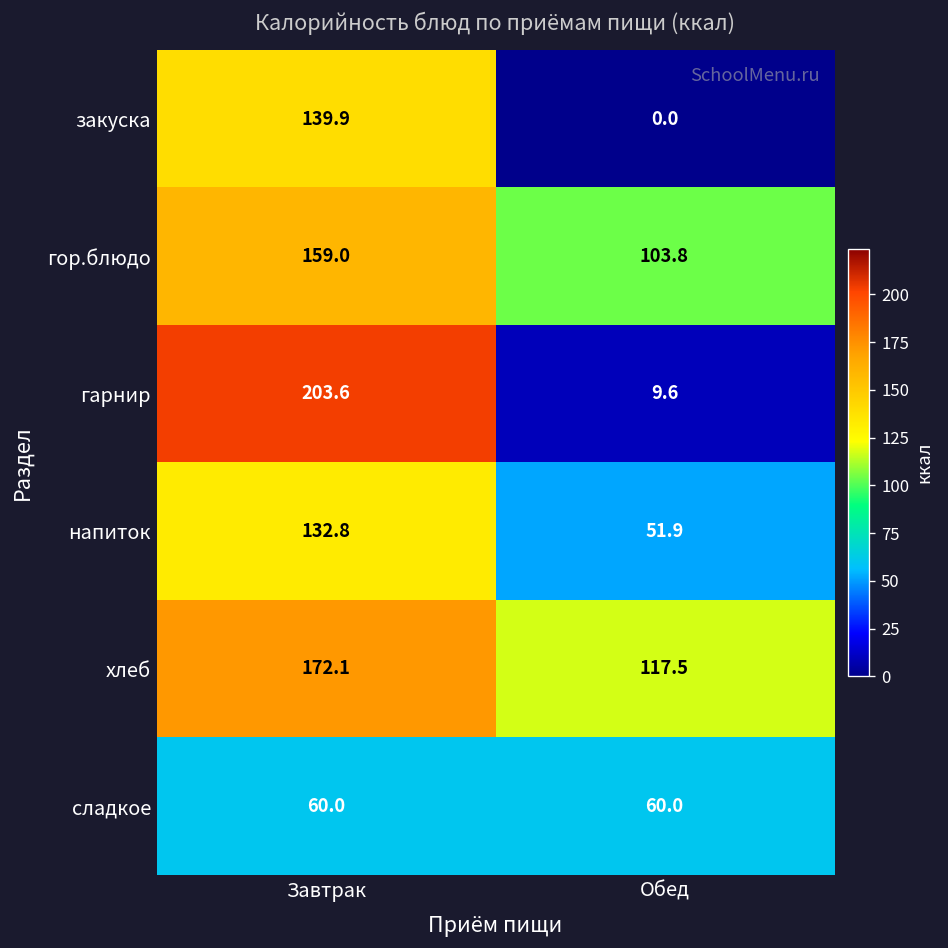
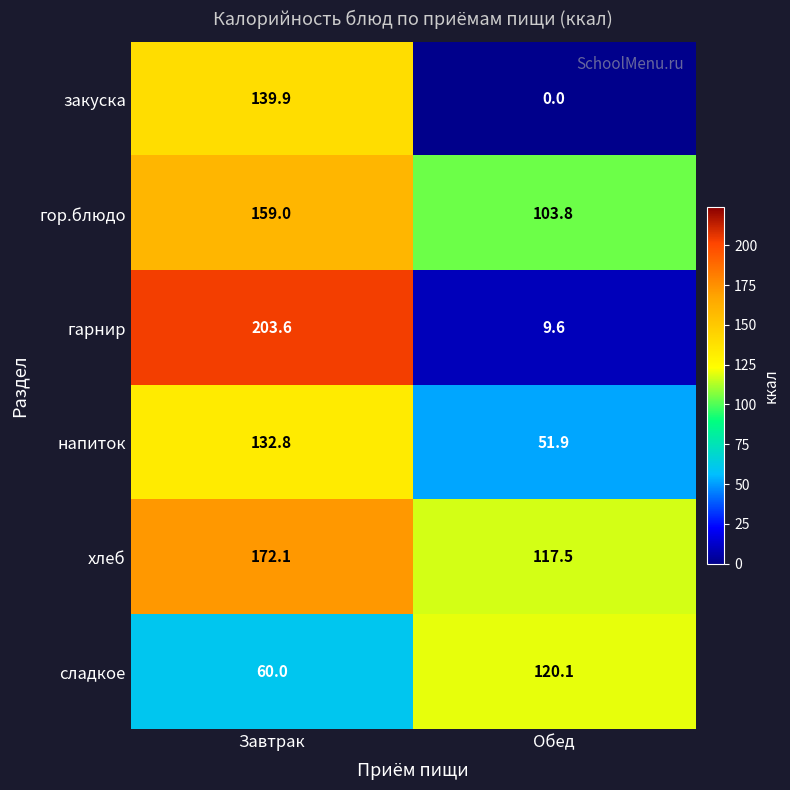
  {
    "закуска": {
      "Завтрак": 139.9
    },
    "гор.блюдо": {
      "Завтрак": 159.0,
      "Обед": 103.8
    },
    "гарнир": {
      "Завтрак": 203.6,
      "Обед": 9.6
    },
    "напиток": {
      "Завтрак": 132.8,
      "Обед": 51.9
    },
    "хлеб": {
      "Завтрак": 172.1,
      "Обед": 117.5
    },
    "сладкое": {
      "Завтрак": 60.0,
-     "Обед": 60.0
+     "Обед": 120.1
    }
  }
